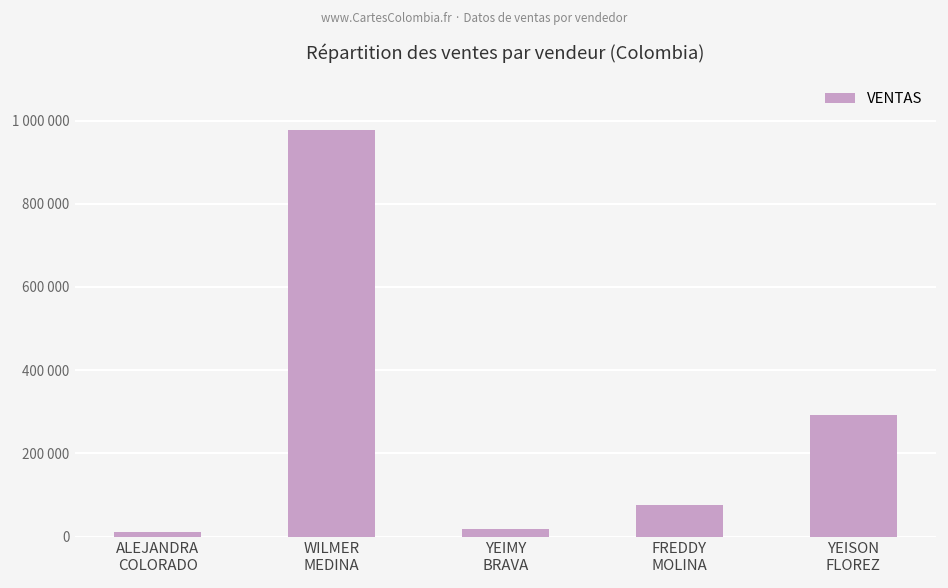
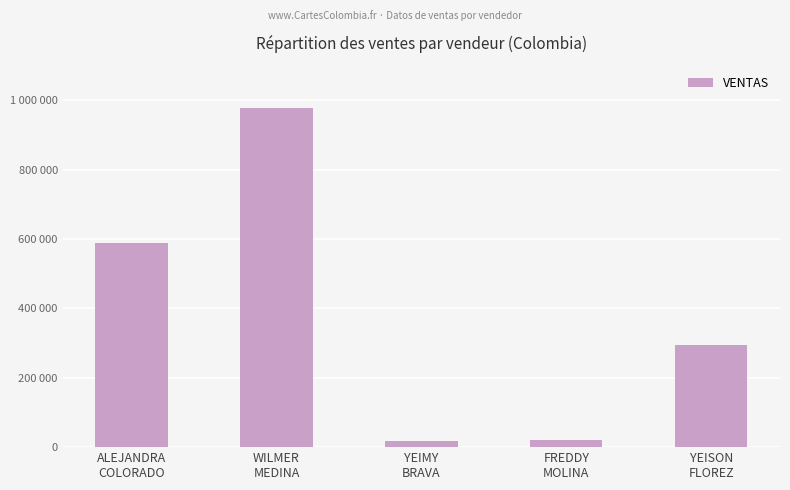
  {
-   "ALEJANDRA COLORADO": 10000,
+   "ALEJANDRA COLORADO": 590000,
    "WILMER MEDINA": 980000,
    "YEIMY BRAVA": 20000,
-   "FREDDY MOLINA": 80000,
+   "FREDDY MOLINA": 20000,
    "YEISON FLOREZ": 290000
  }
